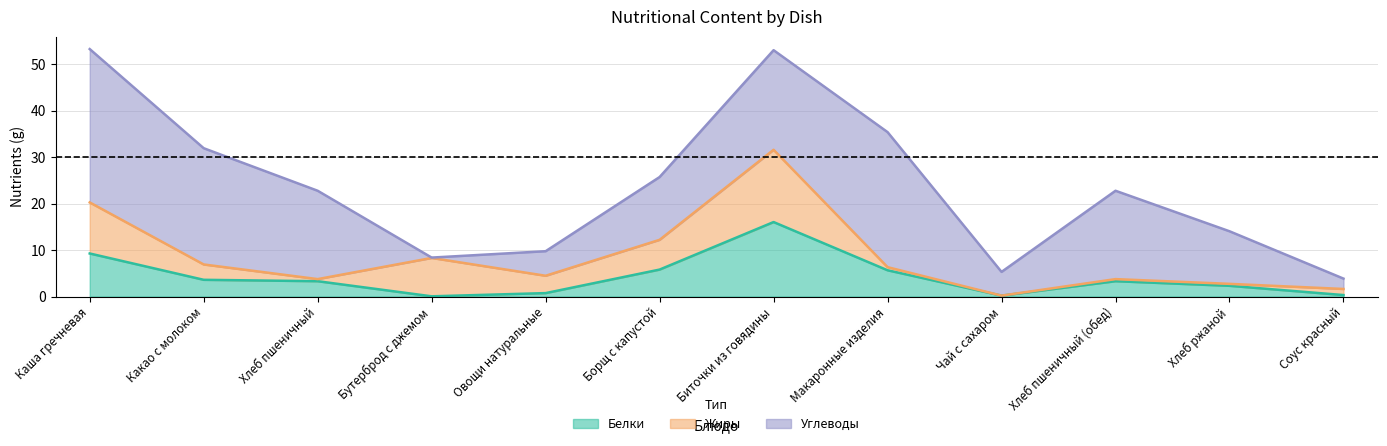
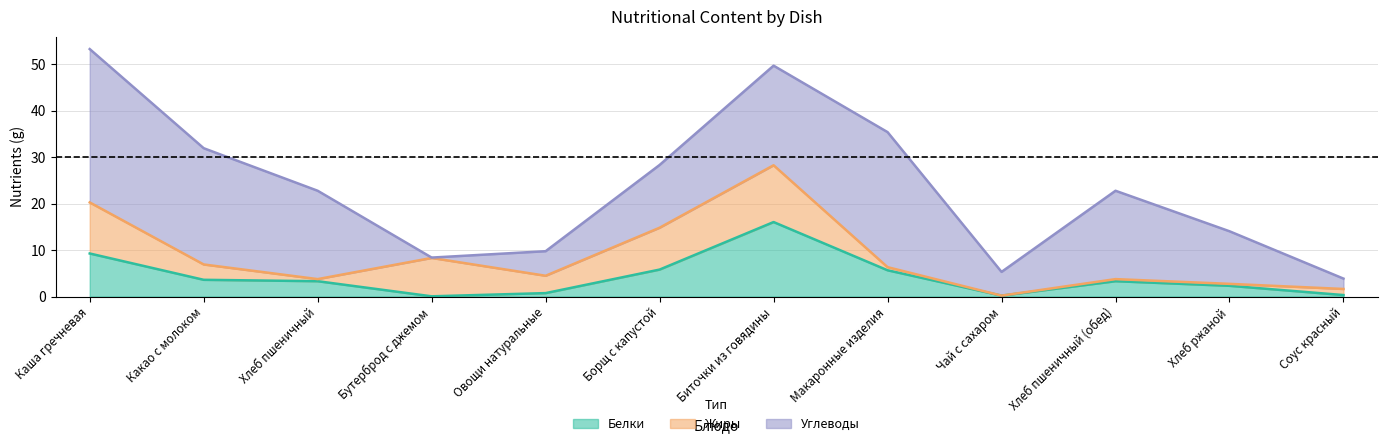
  {
    "Белки": {
      "Каша гречневая": 9,
      "Какао с молоком": 4,
      "Бутерброд с джемом": 0,
      "Овощи натуральные": 1,
      "Борщ с капустой": 6,
      "Биточки из говядины": 16,
      "Макаронные изделия": 6,
      "Соус красный": 0
    },
    "Жиры": {
      "Каша гречневая": 11,
      "Какао с молоком": 3,
      "Овощи натуральные": 4,
-     "Борщ с капустой": 6,
-     "Биточки из говядины": 16,
+     "Борщ с капустой": 9,
+     "Биточки из говядины": 12,
      "Макаронные изделия": 1,
      "Соус красный": 1
    },
    "Углеводы": {
      "Каша гречневая": 33,
      "Какао с молоком": 25,
      "Хлеб пшеничный": 19,
      "Овощи натуральные": 5,
      "Борщ с капустой": 14,
      "Биточки из говядины": 21,
      "Макаронные изделия": 29,
      "Чай с сахаром": 5,
      "Хлеб пшеничный (обед)": 19,
      "Хлеб ржаной": 11,
      "Соус красный": 2
    }
  }
